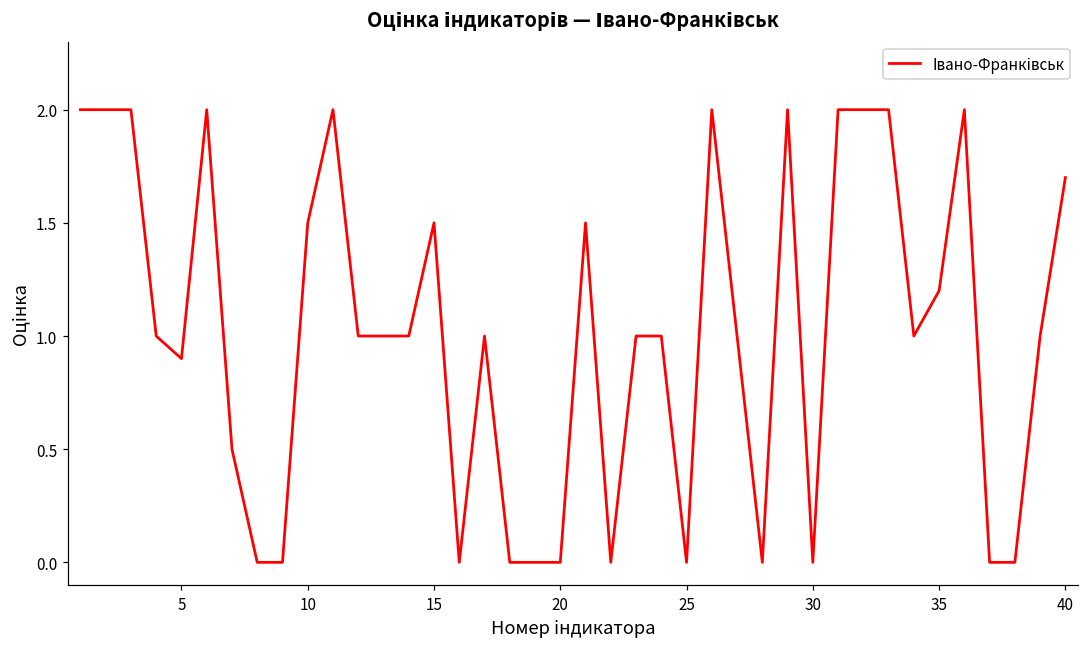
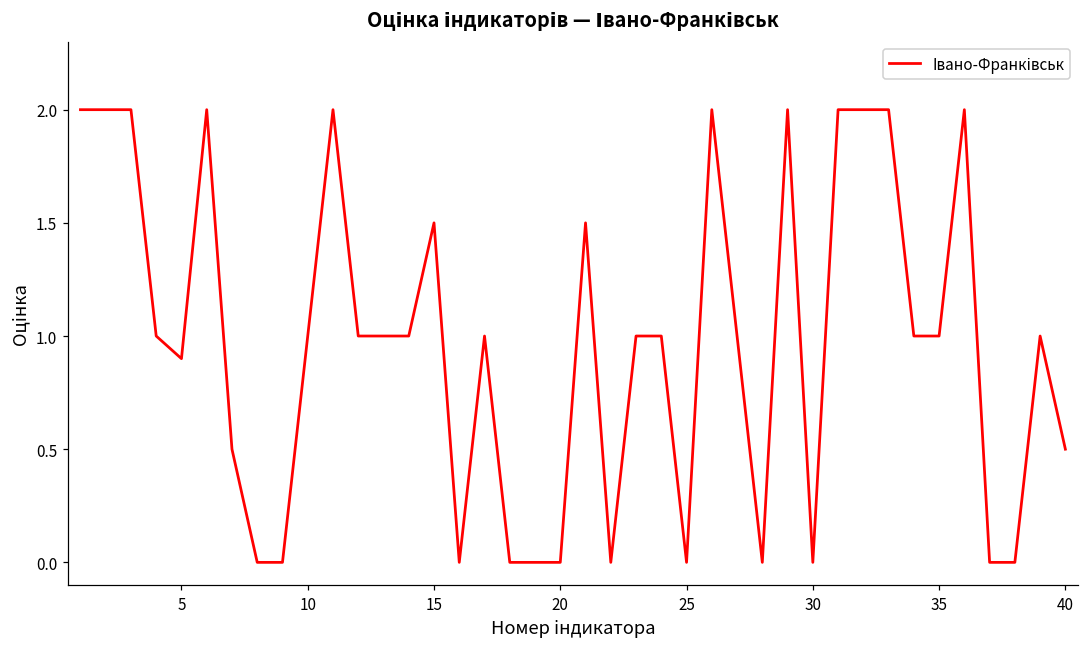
  {
    "5": 0.9,
-   "10": 1.5,
+   "10": 1.0,
    "15": 1.5,
    "20": 0.0,
    "25": 0.0,
    "30": 0.0,
-   "35": 1.2,
-   "40": 1.7
+   "35": 1.0,
+   "40": 0.5
  }
